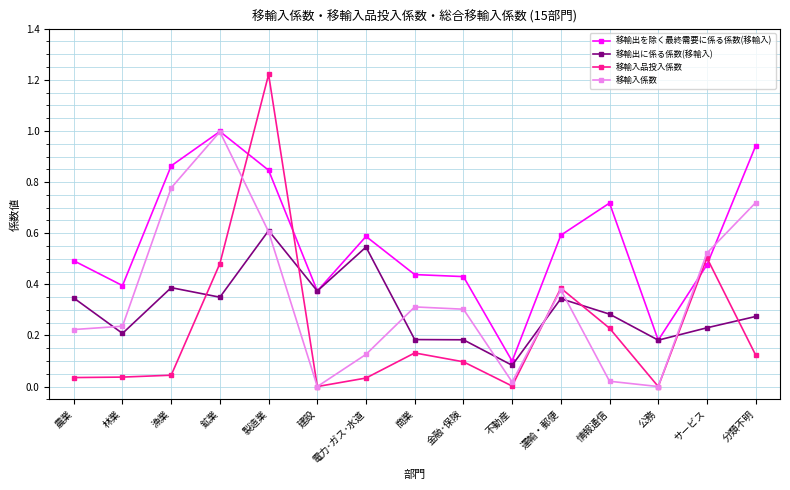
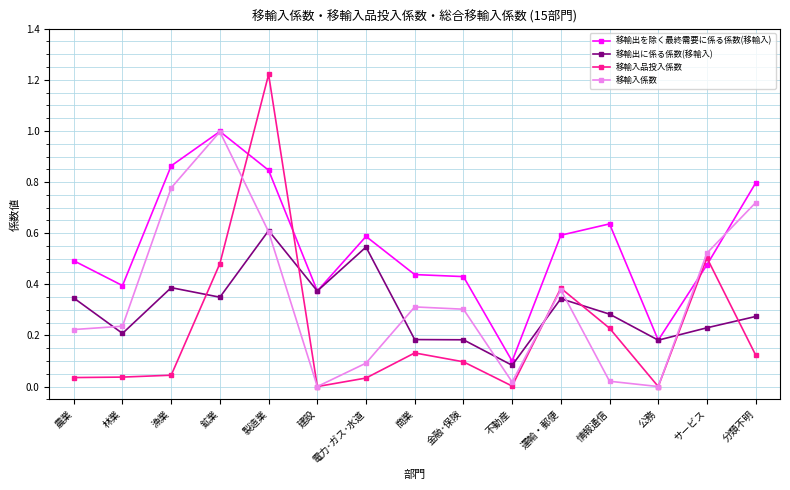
  {
    "移輸出を除く最終需要に係る係数(移輸入)": {
      "農業": 0.49,
      "林業": 0.39,
      "漁業": 0.86,
      "製造業": 0.85,
      "電力･ガス･水道": 0.59,
      "商業": 0.44,
      "金融･保険": 0.43,
      "不動産": 0.10,
      "運輸・郵便": 0.59,
-     "情報通信": 0.72,
+     "情報通信": 0.64,
      "サービス": 0.48,
-     "分類不明": 0.94
+     "分類不明": 0.80
    },
    "移輸出に係る係数(移輸入)": {
      "農業": 0.35,
      "林業": 0.21,
      "漁業": 0.39,
      "鉱業": 0.35,
      "電力･ガス･水道": 0.55,
      "商業": 0.18,
      "金融･保険": 0.18,
      "不動産": 0.08,
      "運輸・郵便": 0.34,
      "情報通信": 0.28,
      "サービス": 0.23,
      "分類不明": 0.27
    },
    "移輸入品投入係数": {
      "農業": 0.04,
      "林業": 0.04,
      "漁業": 0.04,
      "鉱業": 0.48,
      "製造業": 1.22,
      "電力･ガス･水道": 0.03,
      "商業": 0.13,
      "金融･保険": 0.10,
      "不動産": 0.00,
      "情報通信": 0.23,
      "サービス": 0.50,
      "分類不明": 0.12
    },
    "移輸入係数": {
      "農業": 0.22,
      "林業": 0.24,
      "漁業": 0.78,
-     "電力･ガス･水道": 0.13,
+     "電力･ガス･水道": 0.09,
      "商業": 0.31,
      "金融･保険": 0.30,
      "不動産": 0.02,
      "情報通信": 0.02,
      "サービス": 0.52,
      "分類不明": 0.72
    }
  }
